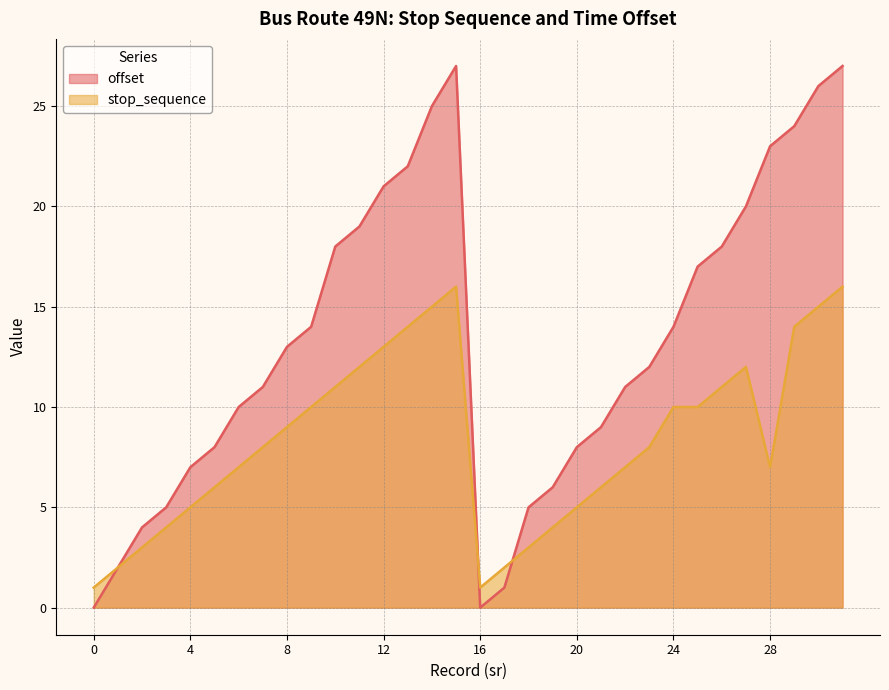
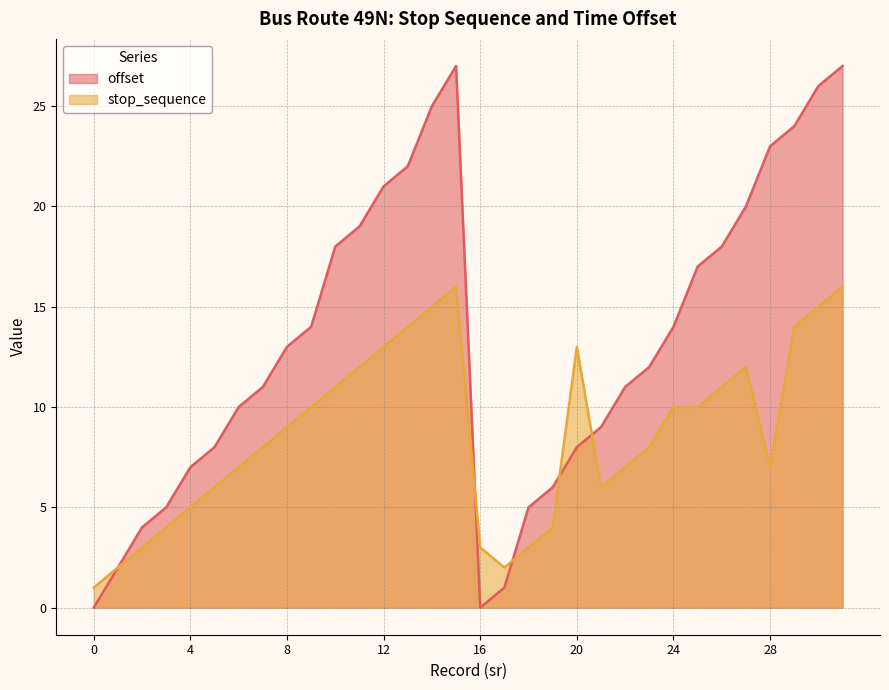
  {
    "offset": {
      "0": 0,
      "4": 7,
      "8": 13,
      "12": 21,
      "16": 0,
      "20": 8,
      "24": 14,
      "28": 23
    },
    "stop_sequence": {
      "0": 1,
      "4": 5,
      "8": 9,
      "12": 13,
-     "16": 1,
-     "20": 5,
+     "16": 3,
+     "20": 13,
      "24": 10,
      "28": 7
    }
  }
